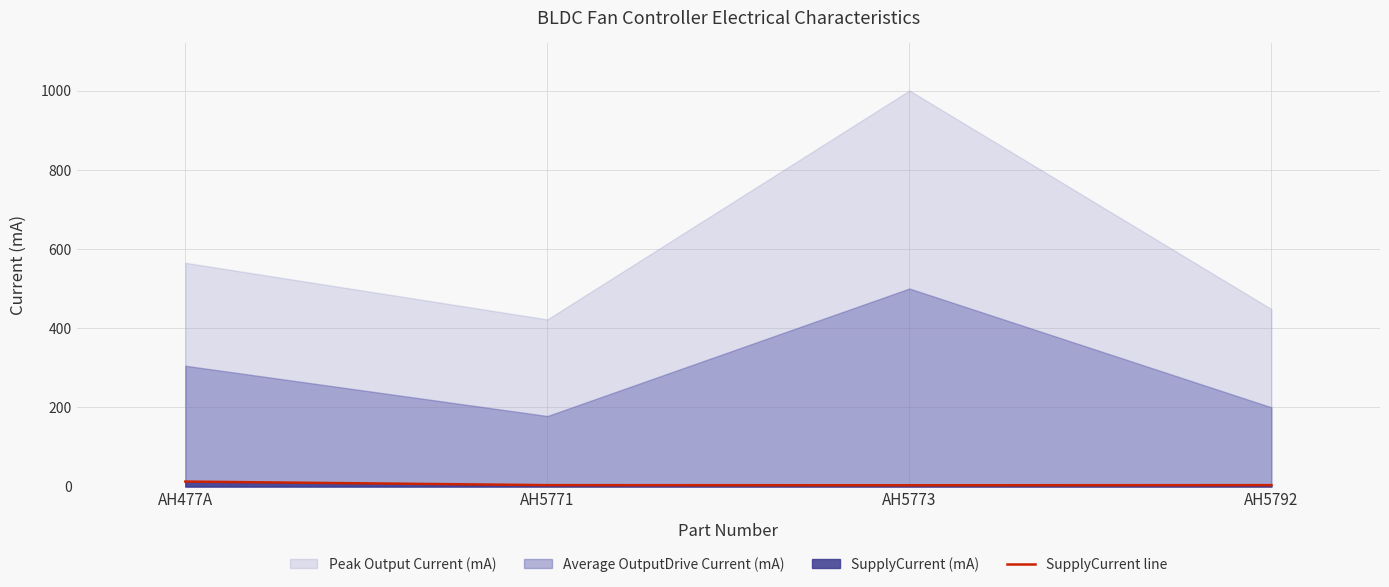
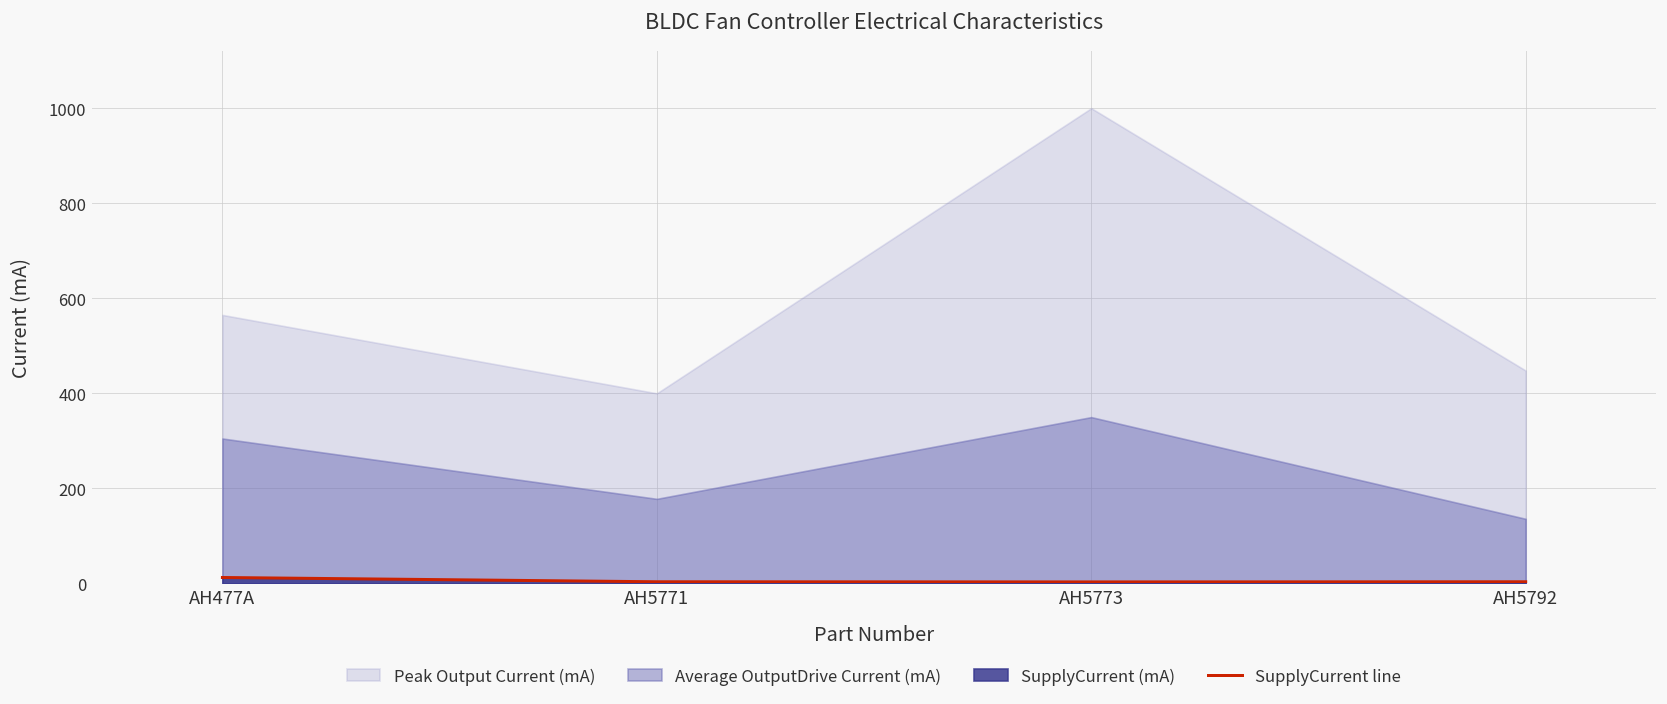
  {
    "SupplyCurrent (mA)": {
      "AH477A": 10,
      "AH5771": 0,
      "AH5773": 0,
      "AH5792": 0
    },
    "Peak Output Current (mA)": {
      "AH477A": 570,
-     "AH5771": 420,
+     "AH5771": 400,
      "AH5773": 1000,
      "AH5792": 450
    },
    "Average OutputDrive Current (mA)": {
      "AH477A": 310,
      "AH5771": 180,
-     "AH5773": 500,
-     "AH5792": 200
+     "AH5773": 350,
+     "AH5792": 140
    }
  }
